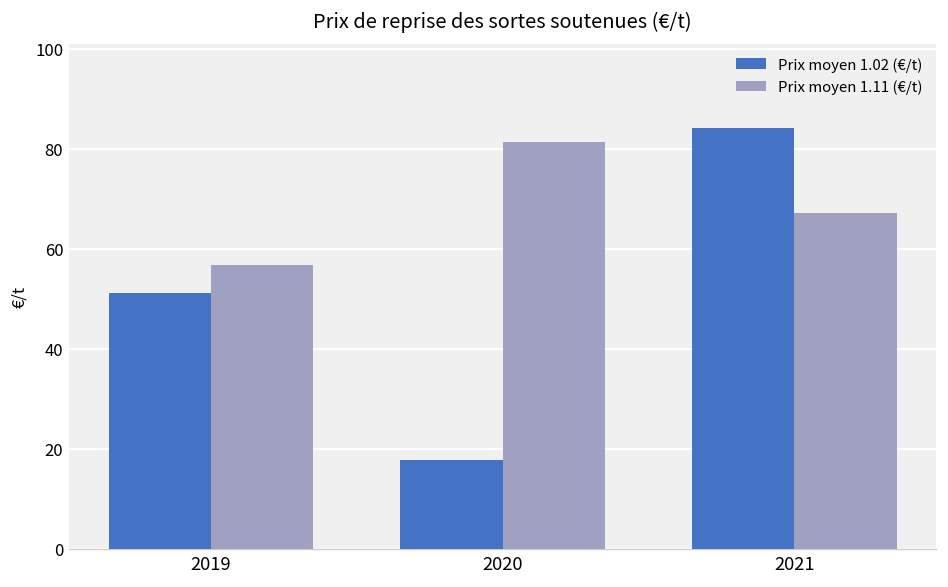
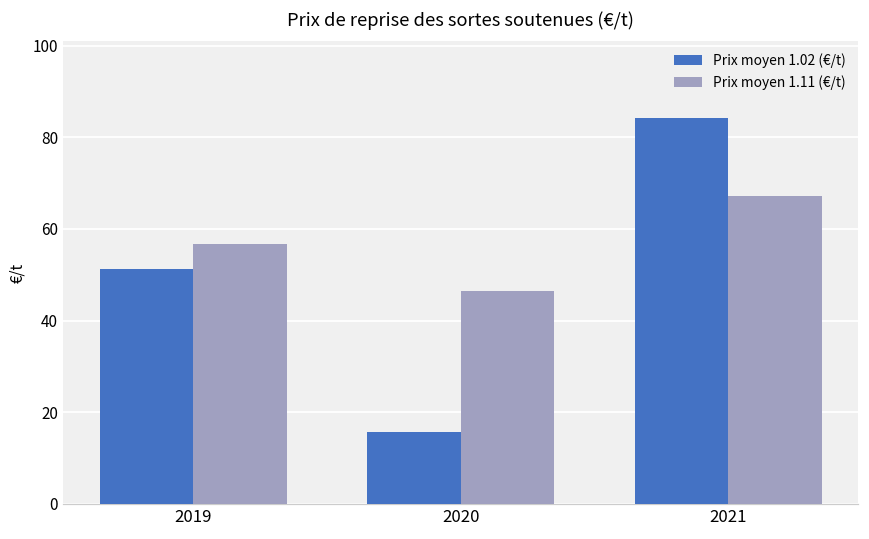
  {
    "Prix moyen 1.02 (€/t)": {
      "2019": 51,
-     "2020": 18,
+     "2020": 16,
      "2021": 84
    },
    "Prix moyen 1.11 (€/t)": {
      "2019": 57,
-     "2020": 81,
+     "2020": 46,
      "2021": 67
    }
  }
